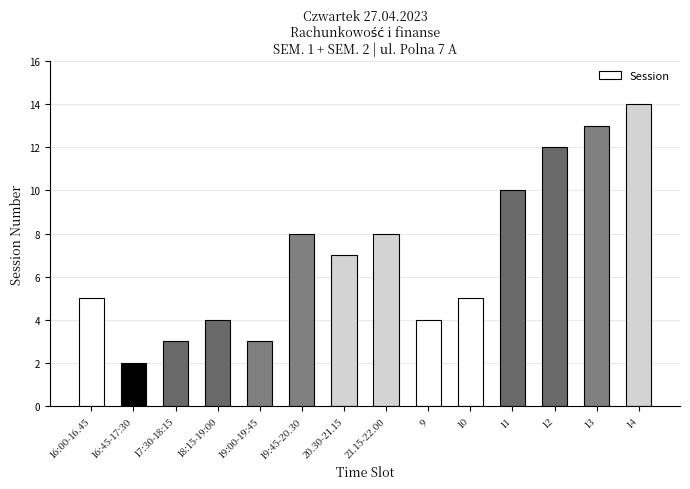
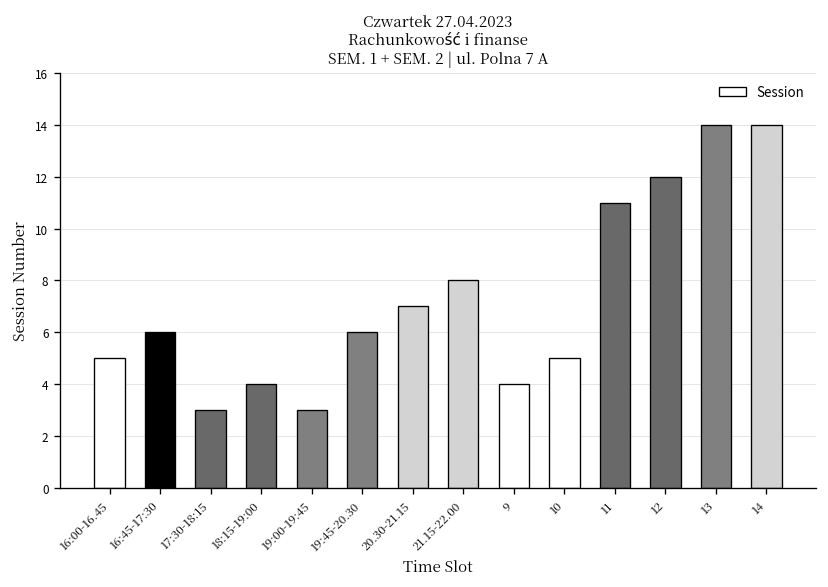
  {
    "16:00-16.45": 5,
-   "16:45-17:30": 2,
+   "16:45-17:30": 6,
    "17:30-18:15": 3,
    "18:15-19:00": 4,
    "19:00-19:45": 3,
-   "19:45-20.30": 8,
+   "19:45-20.30": 6,
    "20.30-21.15": 7,
    "21.15-22.00": 8,
    "9": 4,
    "10": 5,
-   "11": 10,
+   "11": 11,
    "12": 12,
-   "13": 13,
+   "13": 14,
    "14": 14
  }
